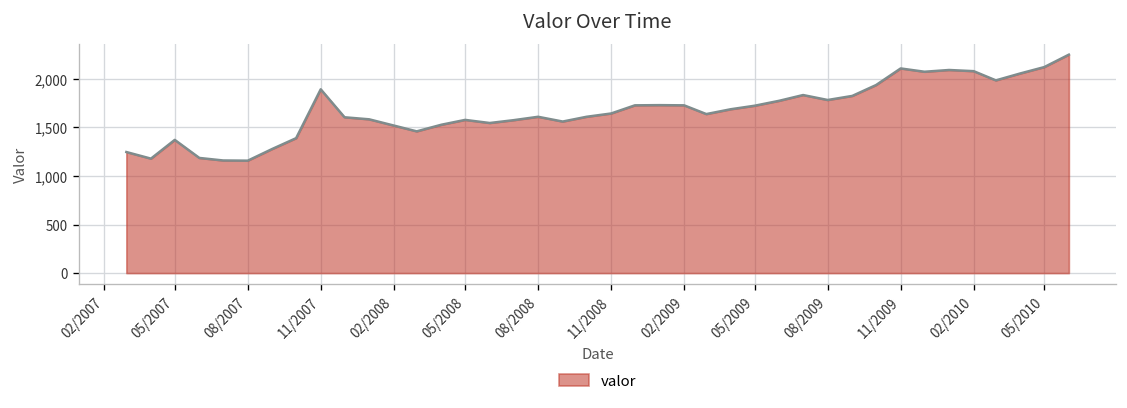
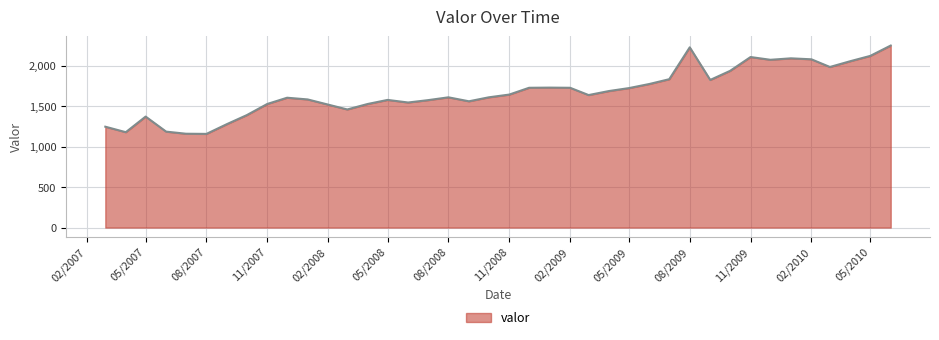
  {
    "05/2007": "1,400",
    "08/2007": "1,200",
-   "11/2007": "1,900",
+   "11/2007": "1,500",
    "02/2008": "1,500",
    "05/2008": "1,600",
    "08/2008": "1,600",
    "11/2008": "1,600",
    "02/2009": "1,700",
    "05/2009": "1,700",
-   "08/2009": "1,800",
+   "08/2009": "2,200",
    "11/2009": "2,100",
    "02/2010": "2,100",
    "05/2010": "2,100"
  }
